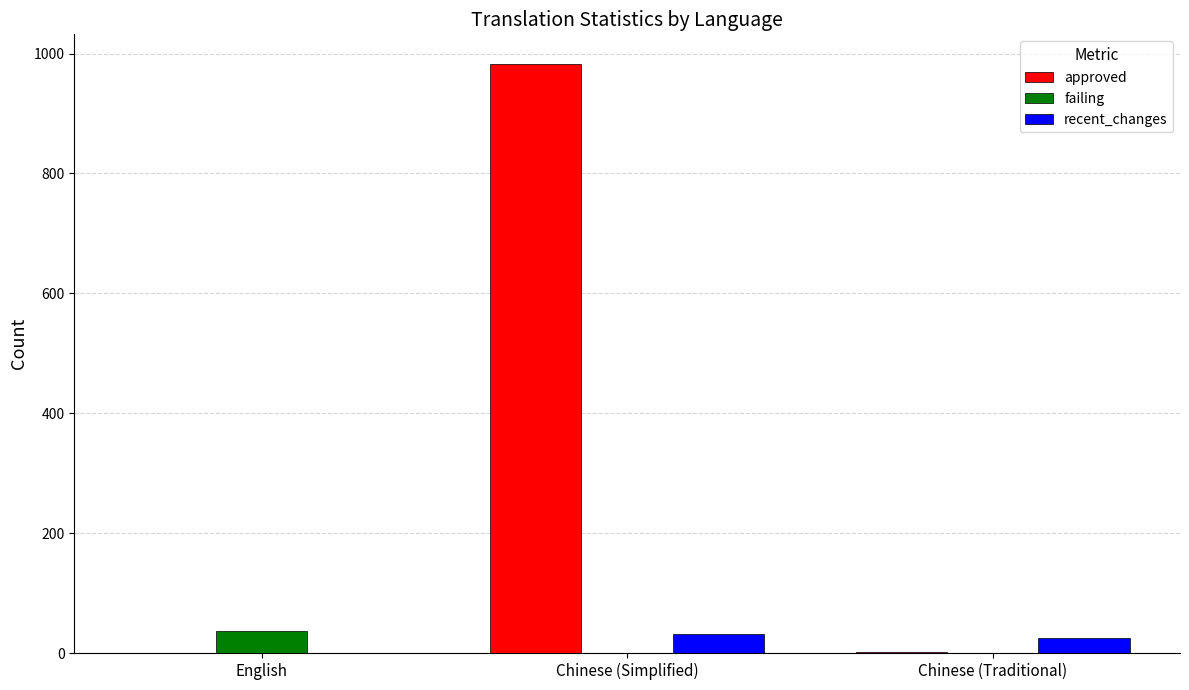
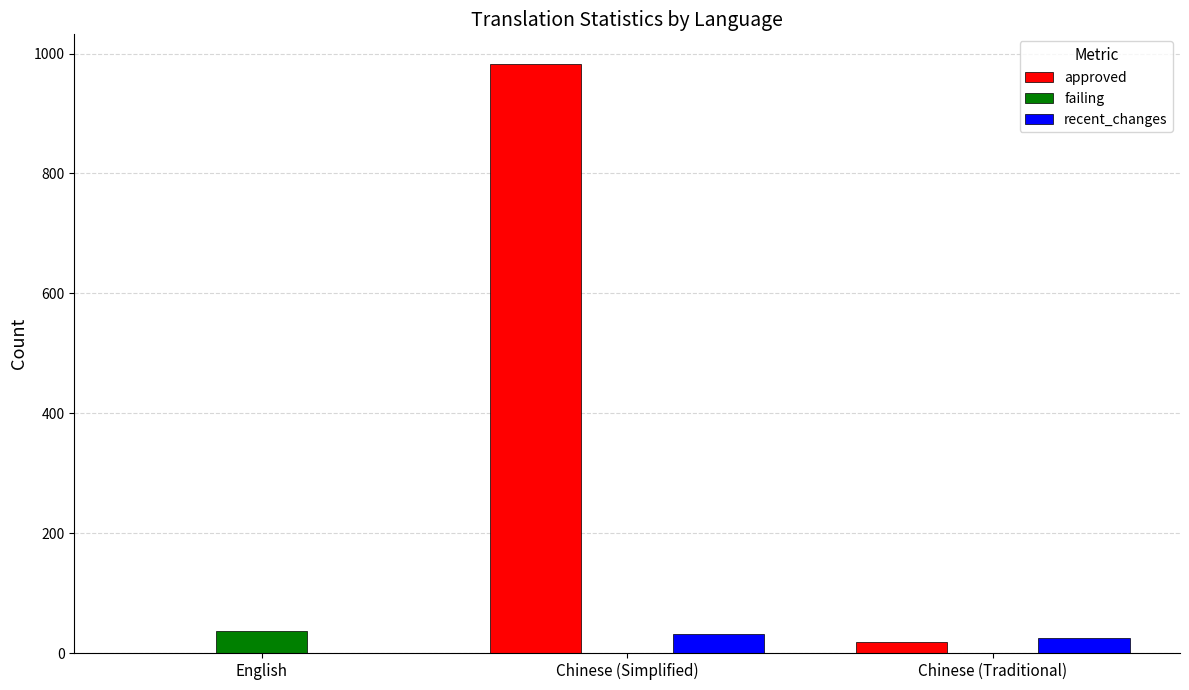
  {
    "approved": {
      "English": 0,
      "Chinese (Simplified)": 980,
-     "Chinese (Traditional)": 0
+     "Chinese (Traditional)": 20
    },
    "failing": {
      "English": 40,
      "Chinese (Simplified)": 0,
      "Chinese (Traditional)": 0
    },
    "recent_changes": {
      "English": 0,
      "Chinese (Simplified)": 30,
      "Chinese (Traditional)": 30
    }
  }
